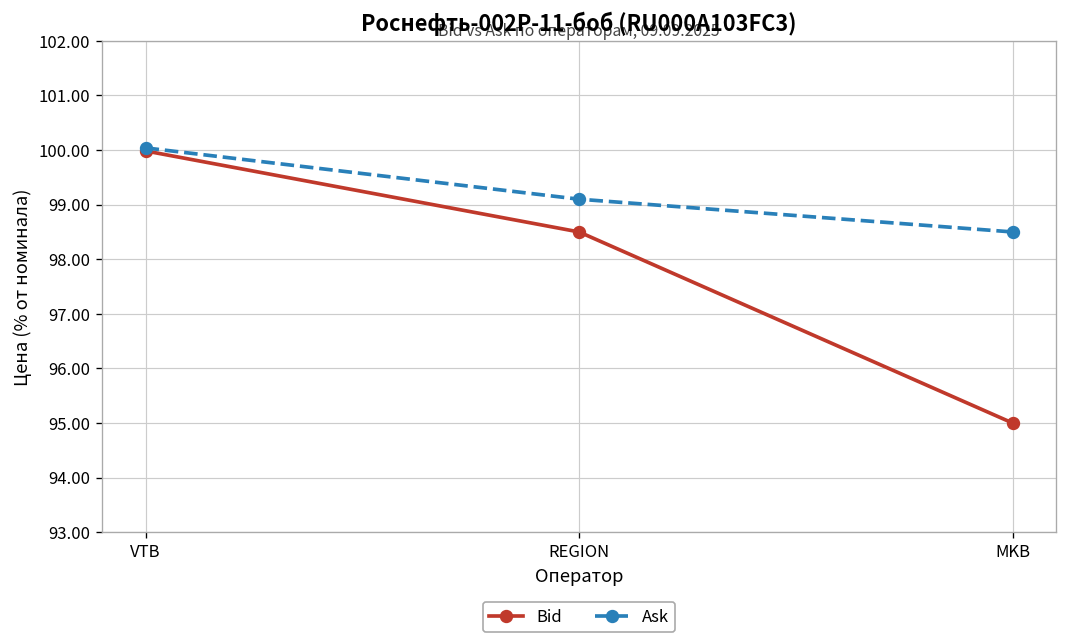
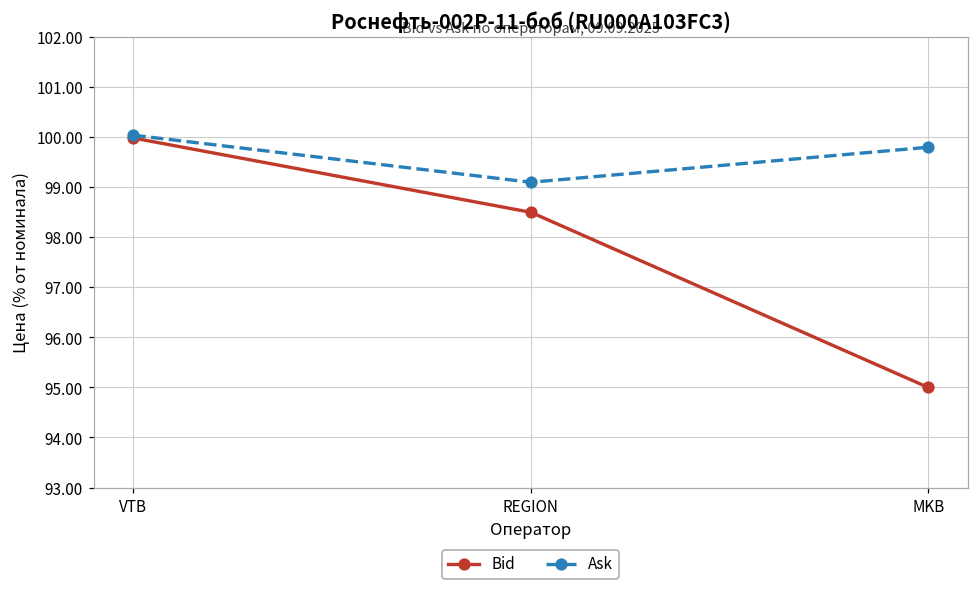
  {
    "Bid": {
      "REGION": 98.5,
      "MKB": 95.0
    },
    "Ask": {
      "REGION": 99.1,
-     "MKB": 98.5
+     "MKB": 99.8
    }
  }
